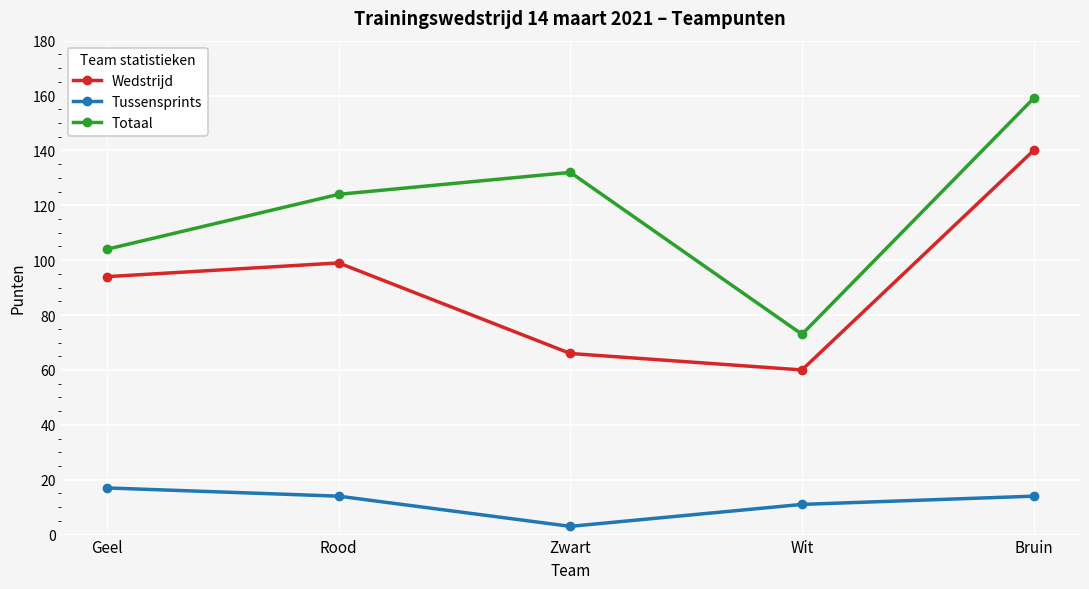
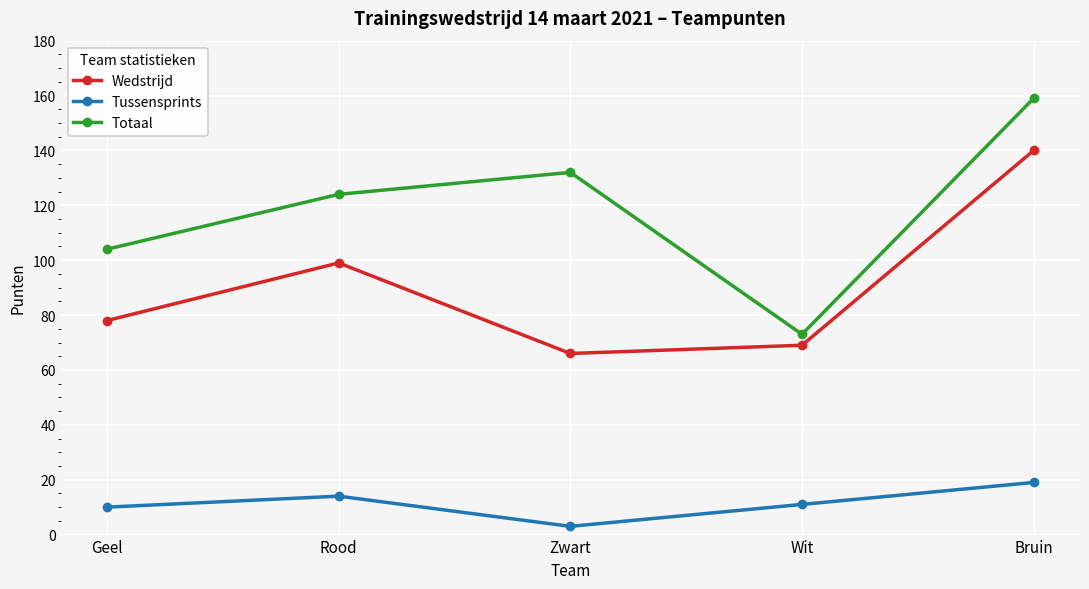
  {
    "Wedstrijd": {
-     "Geel": 94,
+     "Geel": 78,
      "Rood": 99,
      "Zwart": 66,
-     "Wit": 60,
+     "Wit": 69,
      "Bruin": 140
    },
    "Tussensprints": {
-     "Geel": 17,
+     "Geel": 10,
      "Rood": 14,
      "Zwart": 3,
      "Wit": 11,
-     "Bruin": 14
+     "Bruin": 19
    },
    "Totaal": {
      "Geel": 104,
      "Rood": 124,
      "Zwart": 132,
      "Wit": 73,
      "Bruin": 159
    }
  }
